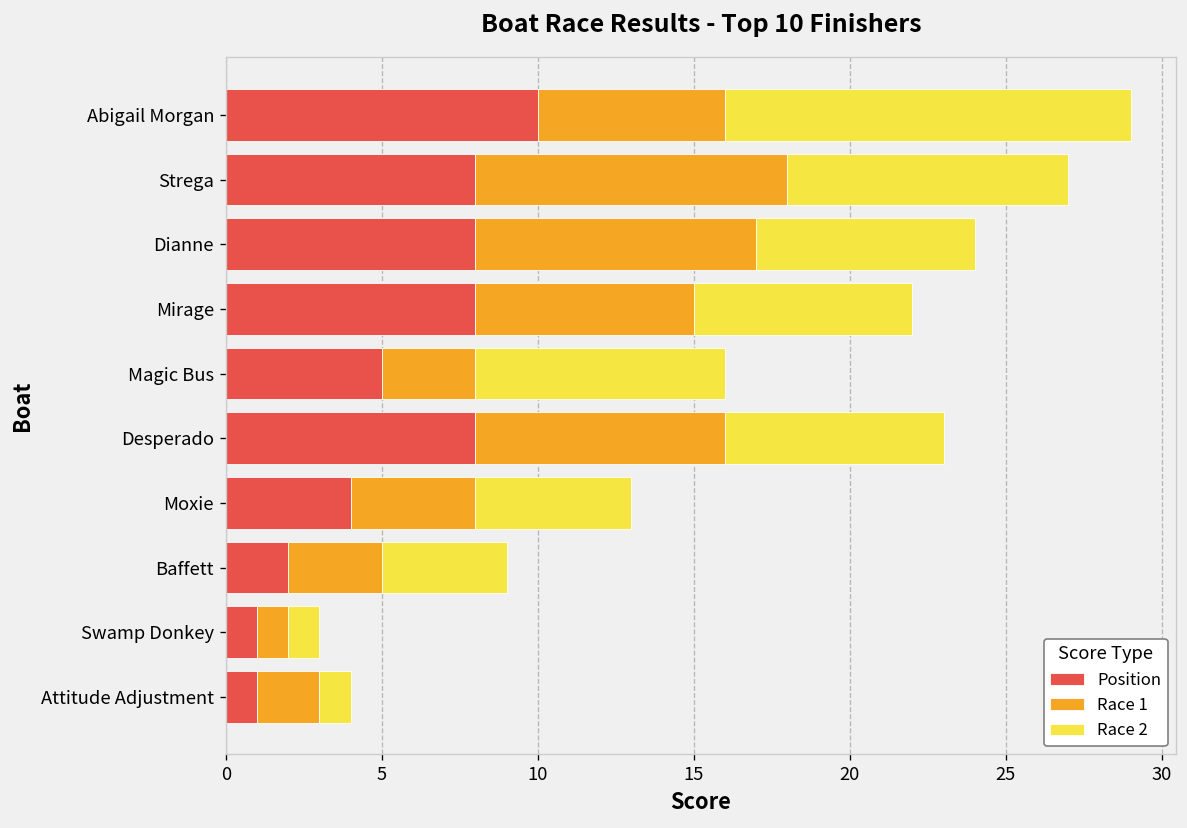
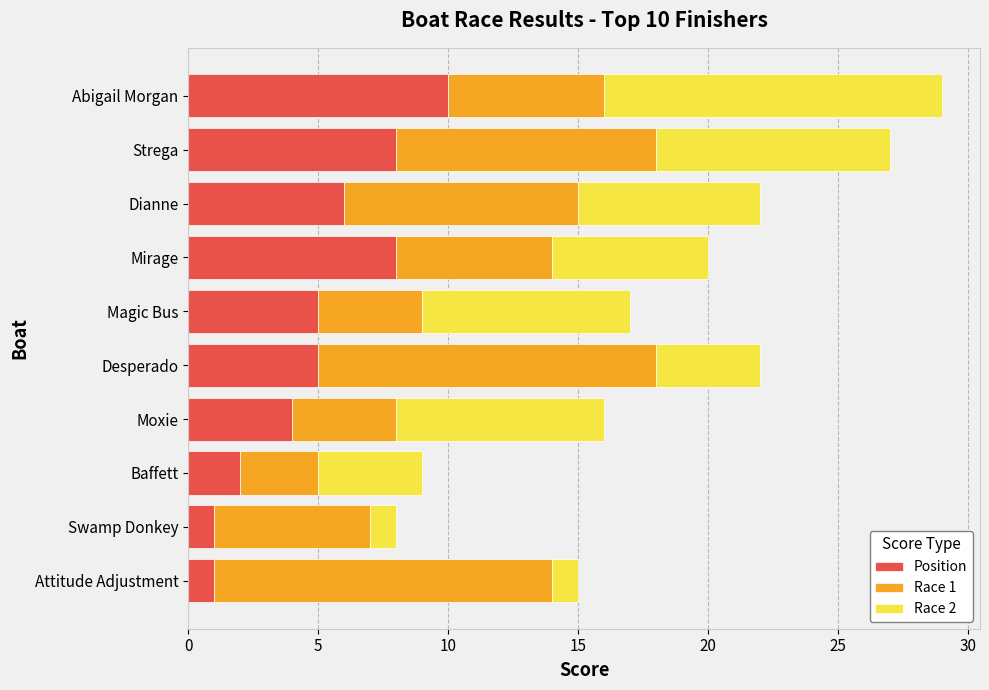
  {
    "Position": {
      "Abigail Morgan": 10,
      "Strega": 8,
-     "Dianne": 8,
+     "Dianne": 6,
      "Mirage": 8,
      "Magic Bus": 5,
-     "Desperado": 8,
+     "Desperado": 5,
      "Moxie": 4,
      "Baffett": 2,
      "Swamp Donkey": 1,
      "Attitude Adjustment": 1
    },
    "Race 1": {
      "Abigail Morgan": 6,
      "Strega": 10,
      "Dianne": 9,
-     "Mirage": 7,
-     "Magic Bus": 3,
-     "Desperado": 8,
+     "Mirage": 6,
+     "Magic Bus": 4,
+     "Desperado": 13,
      "Moxie": 4,
      "Baffett": 3,
-     "Swamp Donkey": 1,
-     "Attitude Adjustment": 2
+     "Swamp Donkey": 6,
+     "Attitude Adjustment": 13
    },
    "Race 2": {
      "Abigail Morgan": 13,
      "Strega": 9,
      "Dianne": 7,
-     "Mirage": 7,
+     "Mirage": 6,
      "Magic Bus": 8,
-     "Desperado": 7,
-     "Moxie": 5,
+     "Desperado": 4,
+     "Moxie": 8,
      "Baffett": 4,
      "Swamp Donkey": 1,
      "Attitude Adjustment": 1
    }
  }
